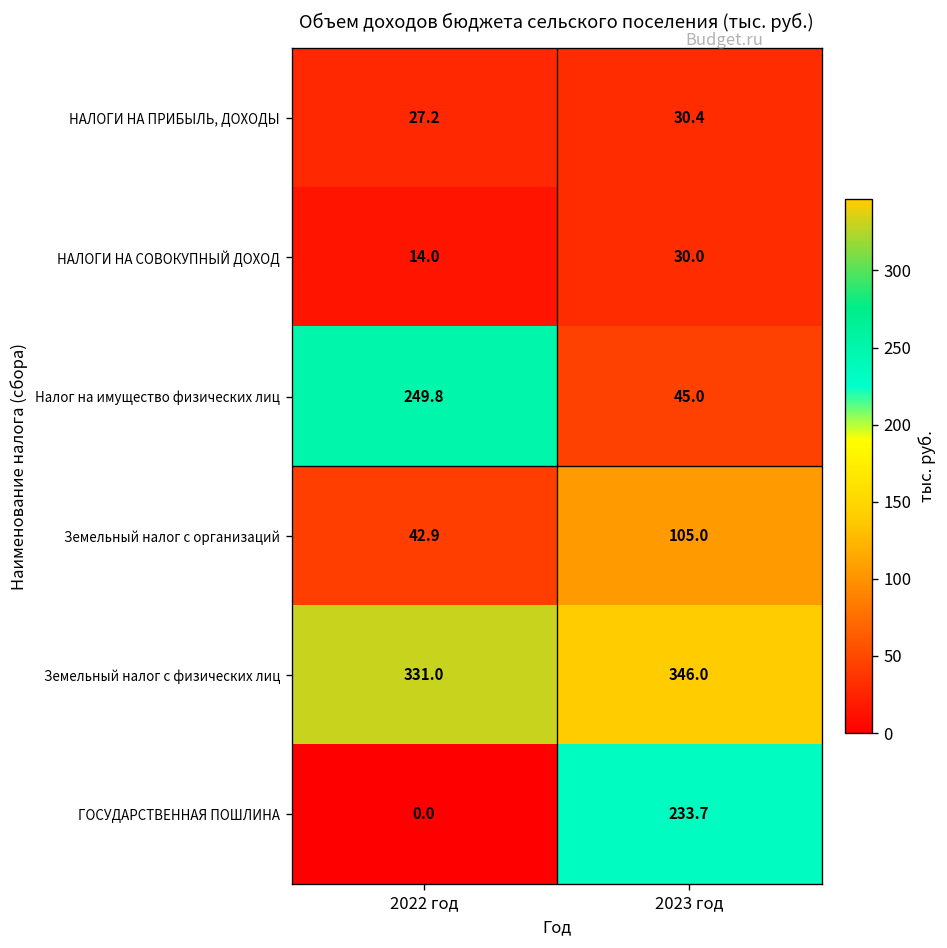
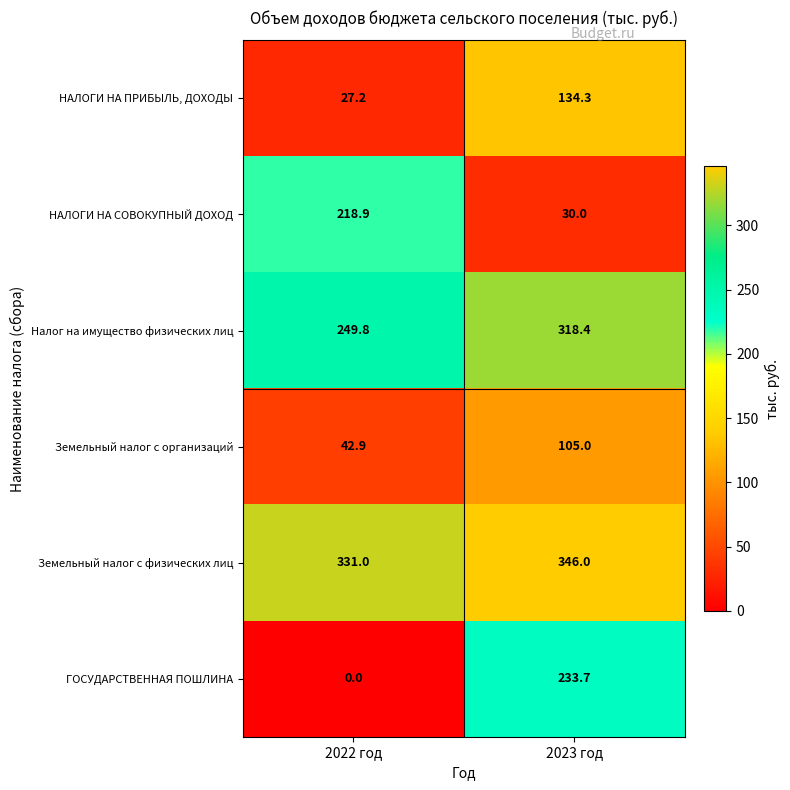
  {
    "НАЛОГИ НА ПРИБЫЛЬ, ДОХОДЫ": {
      "2022 год": 27.2,
-     "2023 год": 30.4
+     "2023 год": 134.3
    },
    "НАЛОГИ НА СОВОКУПНЫЙ ДОХОД": {
-     "2022 год": 14.0,
+     "2022 год": 218.9,
      "2023 год": 30.0
    },
    "Налог на имущество физических лиц": {
      "2022 год": 249.8,
-     "2023 год": 45.0
+     "2023 год": 318.4
    },
    "Земельный налог с организаций": {
      "2022 год": 42.9,
      "2023 год": 105.0
    },
    "Земельный налог с физических лиц": {
      "2022 год": 331.0,
      "2023 год": 346.0
    },
    "ГОСУДАРСТВЕННАЯ ПОШЛИНА": {
      "2022 год": 0.0,
      "2023 год": 233.7
    }
  }
